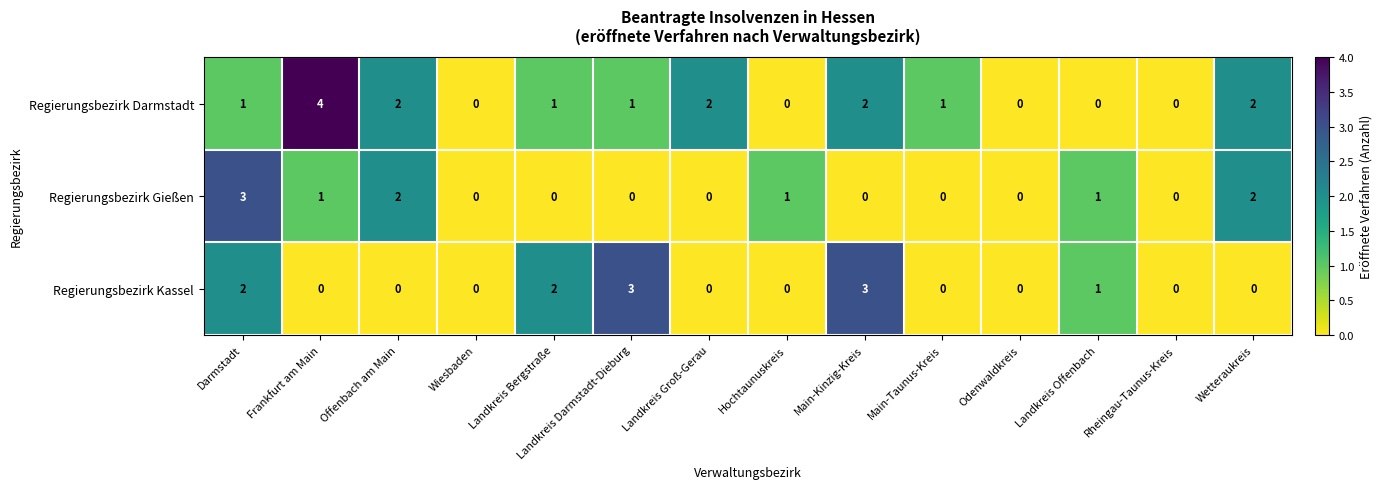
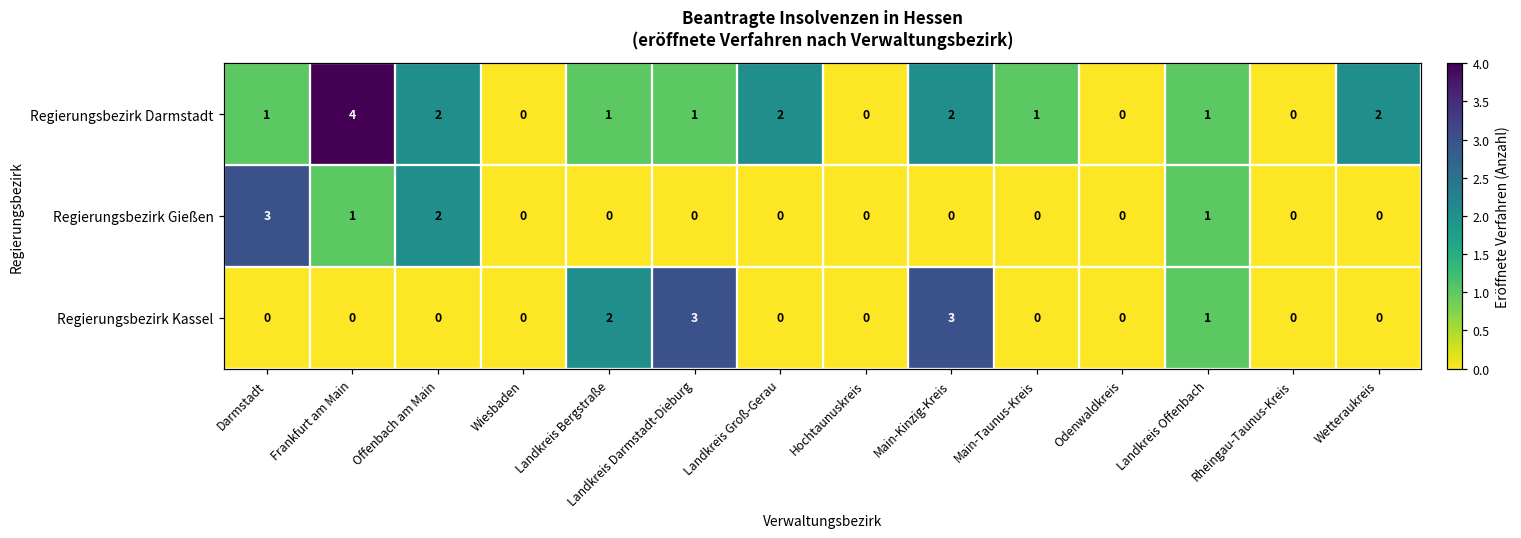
  {
    "Regierungsbezirk Darmstadt": {
      "Darmstadt": 1,
      "Frankfurt am Main": 4,
      "Offenbach am Main": 2,
      "Wiesbaden": 0,
      "Landkreis Bergstraße": 1,
      "Landkreis Darmstadt-Dieburg": 1,
      "Landkreis Groß-Gerau": 2,
      "Hochtaunuskreis": 0,
      "Main-Kinzig-Kreis": 2,
      "Main-Taunus-Kreis": 1,
      "Odenwaldkreis": 0,
-     "Landkreis Offenbach": 0,
+     "Landkreis Offenbach": 1,
      "Rheingau-Taunus-Kreis": 0,
      "Wetteraukreis": 2
    },
    "Regierungsbezirk Gießen": {
      "Darmstadt": 3,
      "Frankfurt am Main": 1,
      "Offenbach am Main": 2,
      "Wiesbaden": 0,
      "Landkreis Bergstraße": 0,
      "Landkreis Darmstadt-Dieburg": 0,
      "Landkreis Groß-Gerau": 0,
-     "Hochtaunuskreis": 1,
+     "Hochtaunuskreis": 0,
      "Main-Kinzig-Kreis": 0,
      "Main-Taunus-Kreis": 0,
      "Odenwaldkreis": 0,
      "Landkreis Offenbach": 1,
      "Rheingau-Taunus-Kreis": 0,
-     "Wetteraukreis": 2
+     "Wetteraukreis": 0
    },
    "Regierungsbezirk Kassel": {
-     "Darmstadt": 2,
+     "Darmstadt": 0,
      "Frankfurt am Main": 0,
      "Offenbach am Main": 0,
      "Wiesbaden": 0,
      "Landkreis Bergstraße": 2,
      "Landkreis Darmstadt-Dieburg": 3,
      "Landkreis Groß-Gerau": 0,
      "Hochtaunuskreis": 0,
      "Main-Kinzig-Kreis": 3,
      "Main-Taunus-Kreis": 0,
      "Odenwaldkreis": 0,
      "Landkreis Offenbach": 1,
      "Rheingau-Taunus-Kreis": 0,
      "Wetteraukreis": 0
    }
  }
